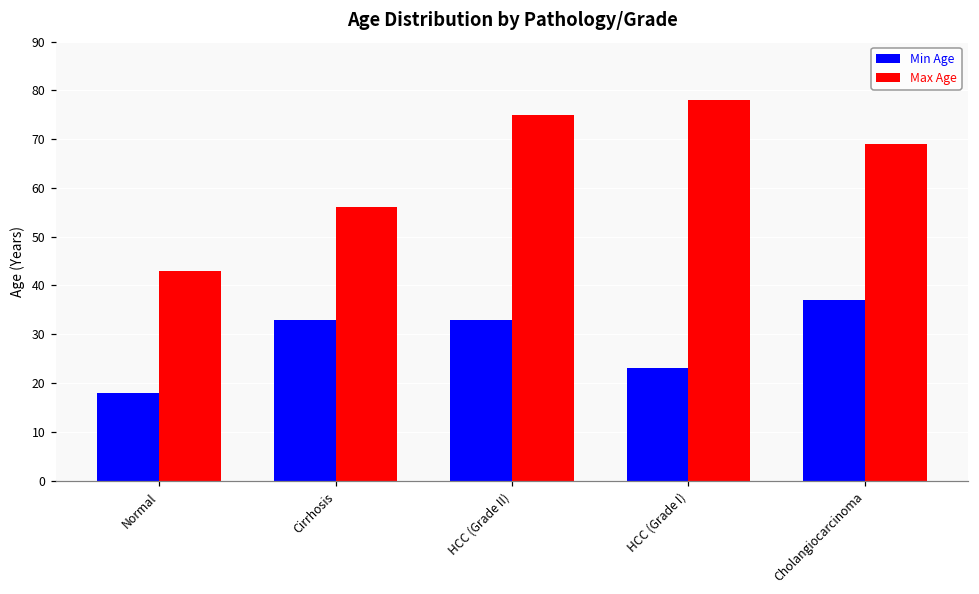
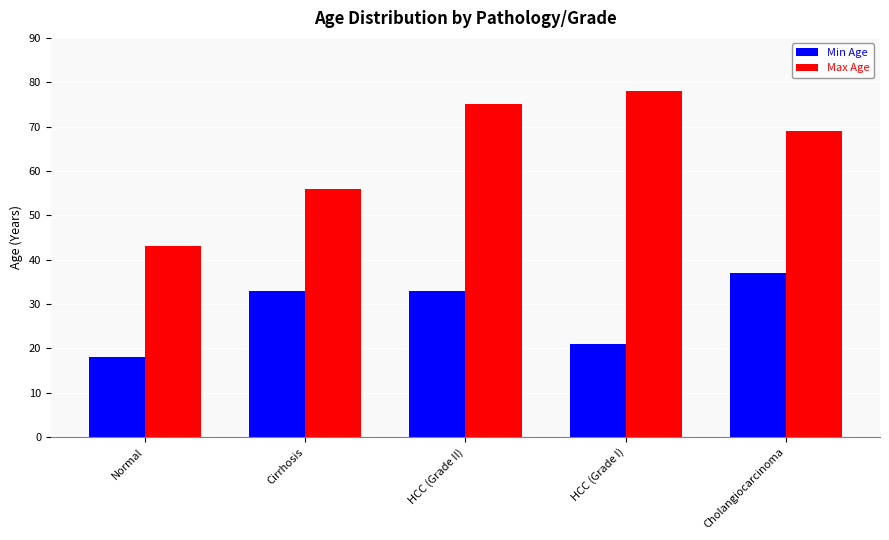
  {
    "Min Age": {
      "Normal": 18,
      "Cirrhosis": 33,
      "HCC (Grade II)": 33,
-     "HCC (Grade I)": 23,
+     "HCC (Grade I)": 21,
      "Cholangiocarcinoma": 37
    },
    "Max Age": {
      "Normal": 43,
      "Cirrhosis": 56,
      "HCC (Grade II)": 75,
      "HCC (Grade I)": 78,
      "Cholangiocarcinoma": 69
    }
  }
